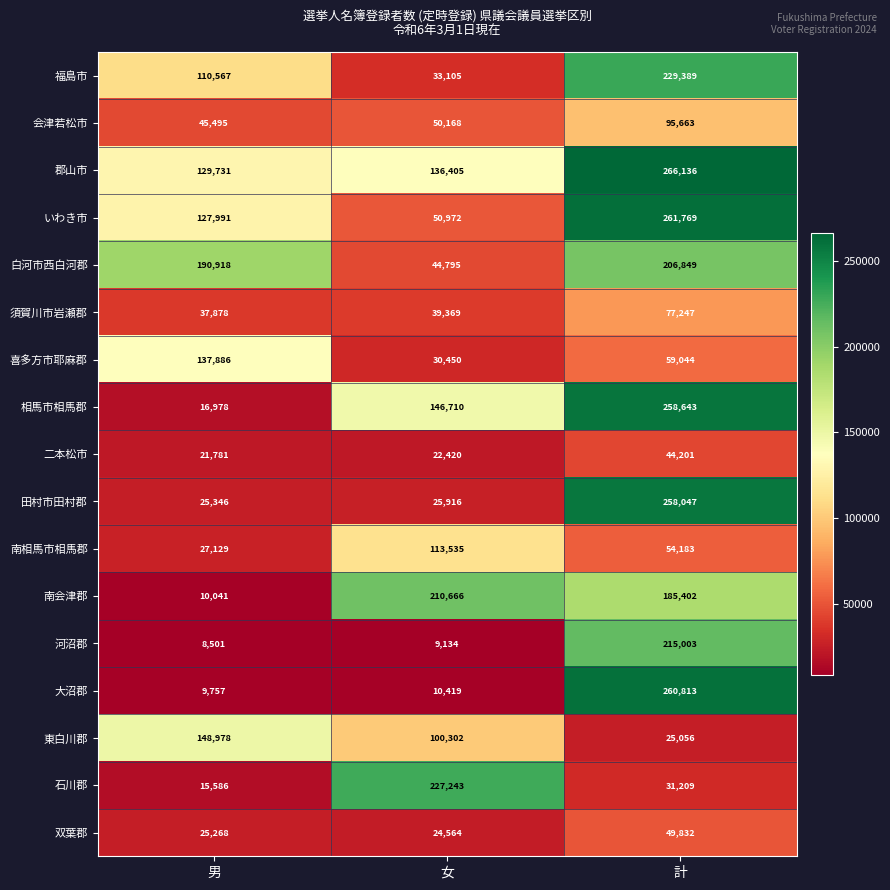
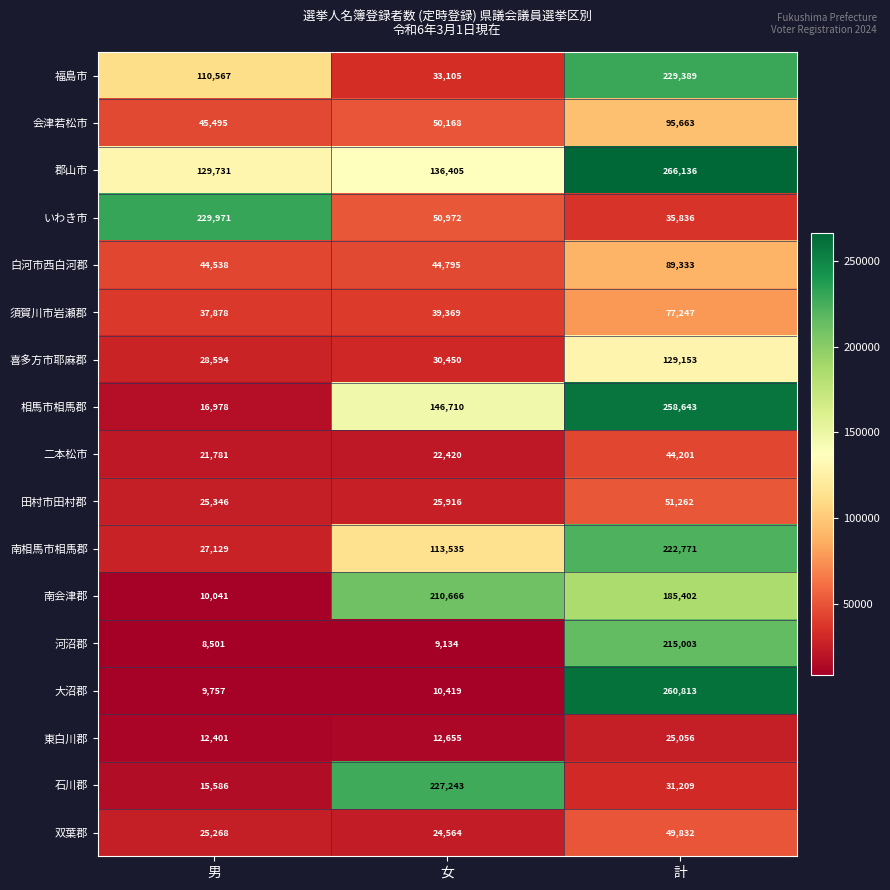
  {
    "福島市": {
      "男": "110,567",
      "女": "33,105",
      "計": "229,389"
    },
    "会津若松市": {
      "男": "45,495",
      "女": "50,168",
      "計": "95,663"
    },
    "郡山市": {
      "男": "129,731",
      "女": "136,405",
      "計": "266,136"
    },
    "いわき市": {
-     "男": "127,991",
+     "男": "229,971",
      "女": "50,972",
-     "計": "261,769"
+     "計": "35,836"
    },
    "白河市西白河郡": {
-     "男": "190,918",
+     "男": "44,538",
      "女": "44,795",
-     "計": "206,849"
+     "計": "89,333"
    },
    "須賀川市岩瀬郡": {
      "男": "37,878",
      "女": "39,369",
      "計": "77,247"
    },
    "喜多方市耶麻郡": {
-     "男": "137,886",
+     "男": "28,594",
      "女": "30,450",
-     "計": "59,044"
+     "計": "129,153"
    },
    "相馬市相馬郡": {
      "男": "16,978",
      "女": "146,710",
      "計": "258,643"
    },
    "二本松市": {
      "男": "21,781",
      "女": "22,420",
      "計": "44,201"
    },
    "田村市田村郡": {
      "男": "25,346",
      "女": "25,916",
-     "計": "258,047"
+     "計": "51,262"
    },
    "南相馬市相馬郡": {
      "男": "27,129",
      "女": "113,535",
-     "計": "54,183"
+     "計": "222,771"
    },
    "南会津郡": {
      "男": "10,041",
      "女": "210,666",
      "計": "185,402"
    },
    "河沼郡": {
      "男": "8,501",
      "女": "9,134",
      "計": "215,003"
    },
    "大沼郡": {
      "男": "9,757",
      "女": "10,419",
      "計": "260,813"
    },
    "東白川郡": {
-     "男": "148,978",
-     "女": "100,302",
+     "男": "12,401",
+     "女": "12,655",
      "計": "25,056"
    },
    "石川郡": {
      "男": "15,586",
      "女": "227,243",
      "計": "31,209"
    },
    "双葉郡": {
      "男": "25,268",
      "女": "24,564",
      "計": "49,832"
    }
  }
